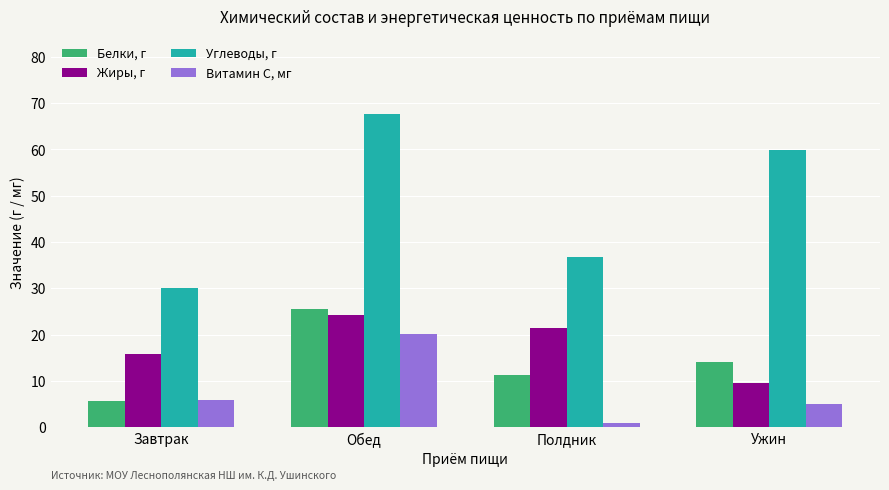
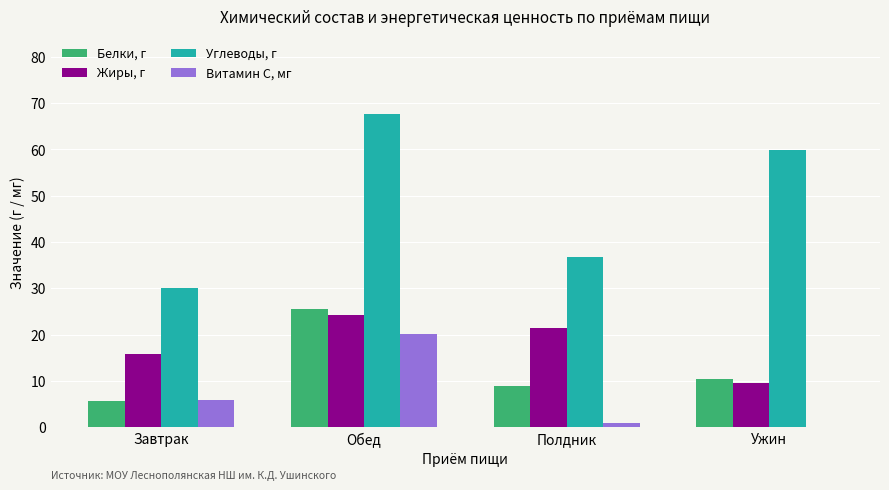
  {
    "Белки, г": {
      "Завтрак": 6,
      "Обед": 25,
-     "Полдник": 11,
-     "Ужин": 14
+     "Полдник": 9,
+     "Ужин": 10
    },
    "Жиры, г": {
      "Завтрак": 16,
      "Обед": 24,
      "Полдник": 21,
      "Ужин": 9
    },
    "Углеводы, г": {
      "Завтрак": 30,
      "Обед": 68,
      "Полдник": 37,
      "Ужин": 60
    },
    "Витамин С, мг": {
      "Завтрак": 6,
      "Обед": 20,
      "Полдник": 1,
-     "Ужин": 5
+     "Ужин": 0
    }
  }
